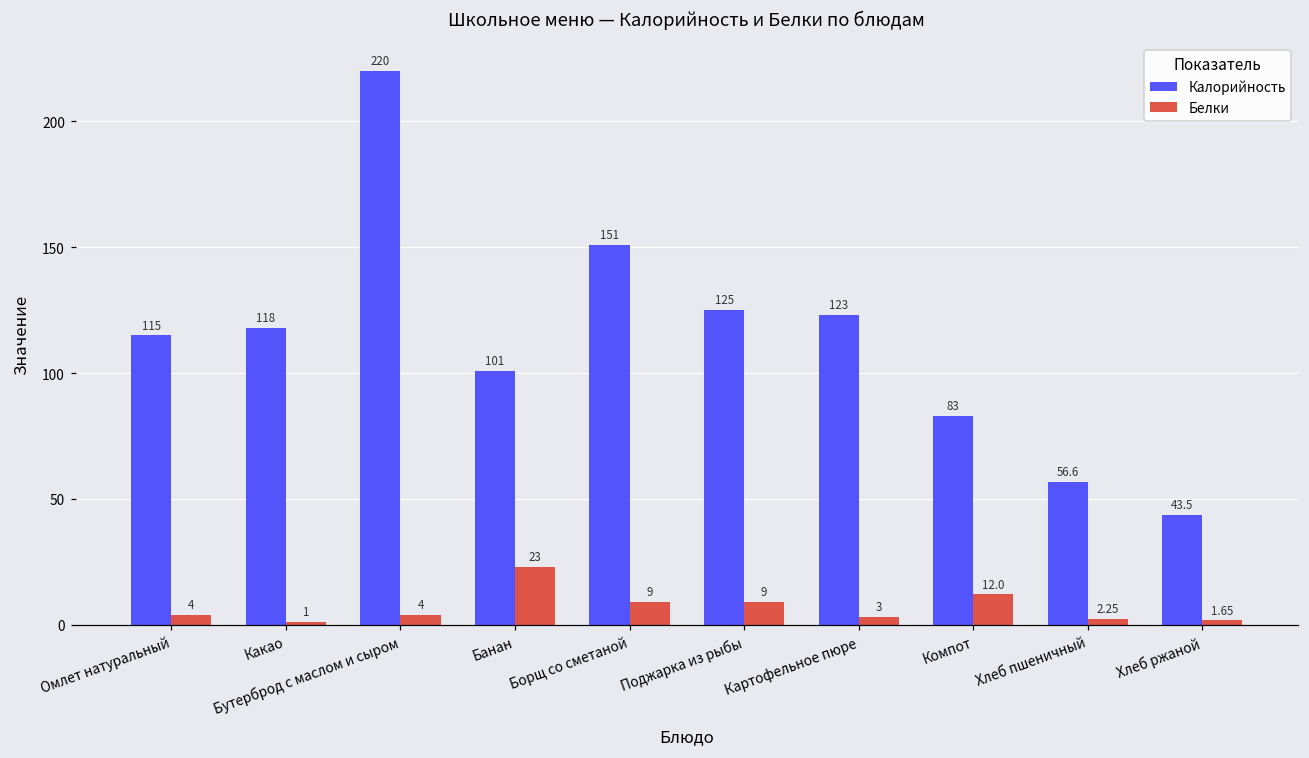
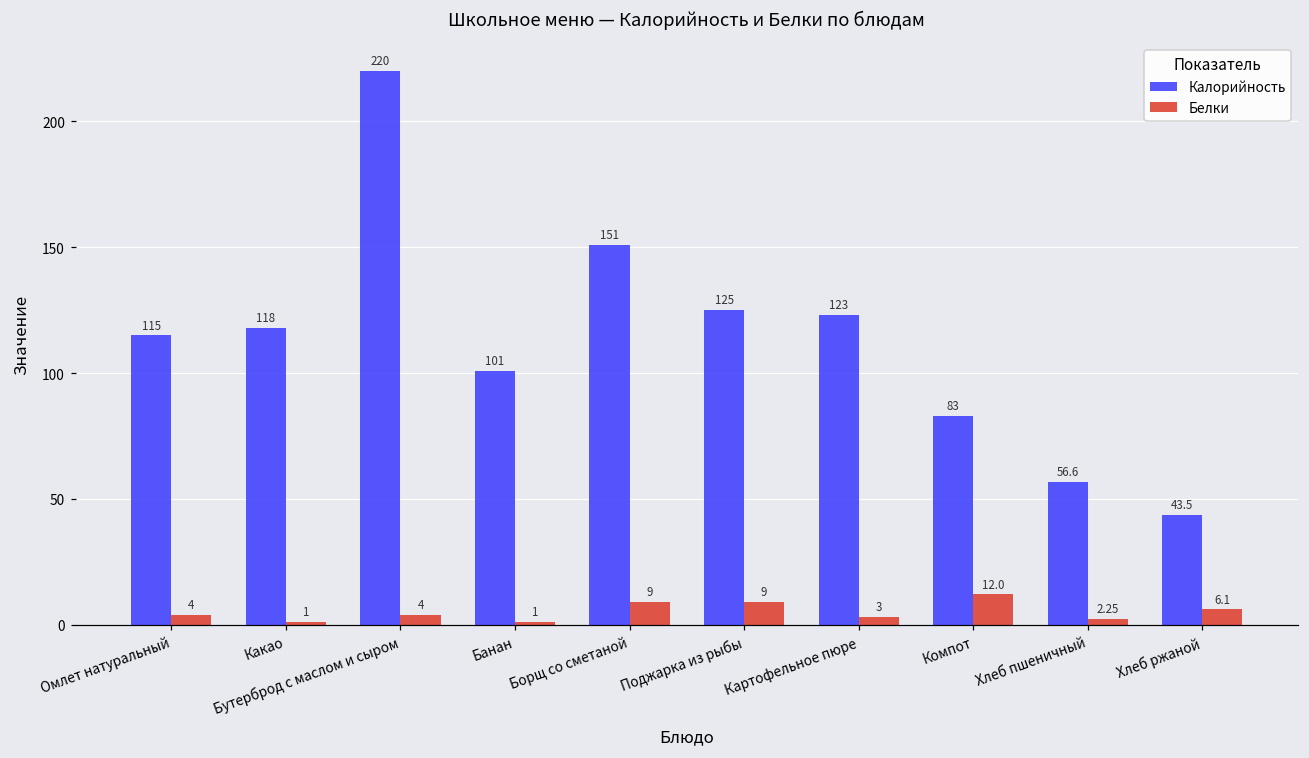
  {
    "Калорийность": {
      "Омлет натуральный": 115,
      "Какао": 118,
      "Бутерброд с маслом и сыром": 220,
      "Банан": 101,
      "Борщ со сметаной": 151,
      "Поджарка из рыбы": 125,
      "Картофельное пюре": 123,
      "Компот": 83,
      "Хлеб пшеничный": 56.6,
      "Хлеб ржаной": 43.5
    },
    "Белки": {
      "Омлет натуральный": 4,
      "Какао": 1,
      "Бутерброд с маслом и сыром": 4,
-     "Банан": 23,
+     "Банан": 1,
      "Борщ со сметаной": 9,
      "Поджарка из рыбы": 9,
      "Картофельное пюре": 3,
      "Компот": 12.0,
      "Хлеб пшеничный": 2.25,
-     "Хлеб ржаной": 1.65
+     "Хлеб ржаной": 6.1
    }
  }
